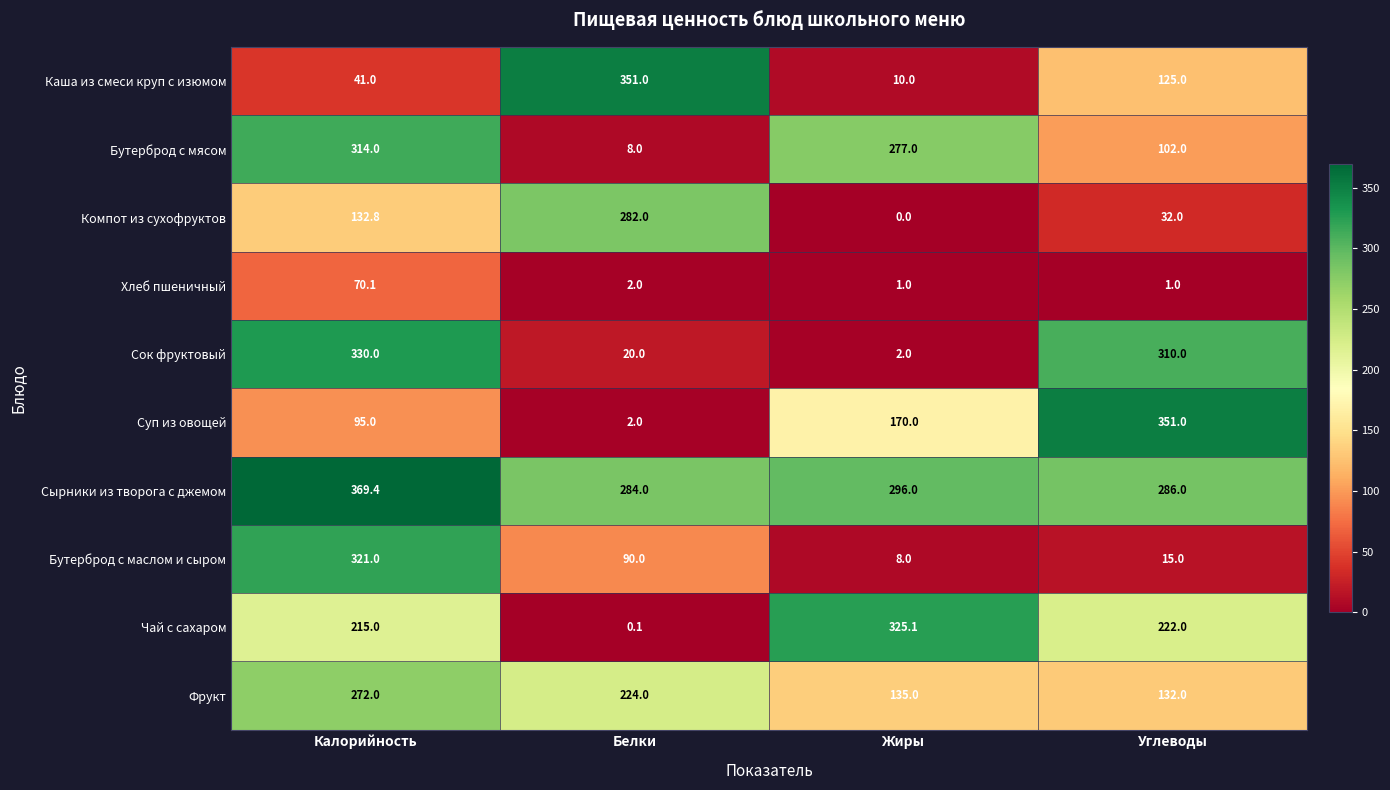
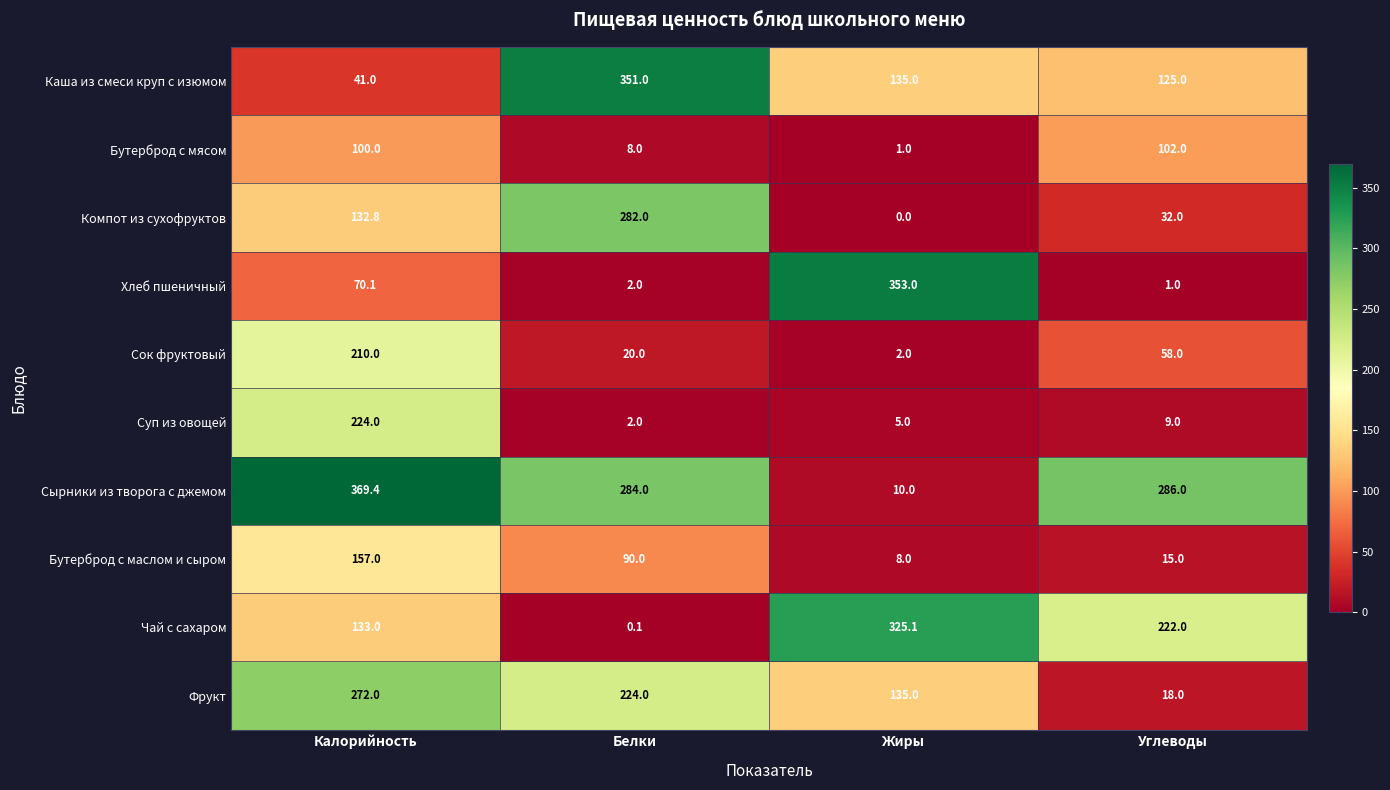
  {
    "Каша из смеси круп с изюмом": {
      "Калорийность": 41.0,
      "Белки": 351.0,
-     "Жиры": 10.0,
+     "Жиры": 135.0,
      "Углеводы": 125.0
    },
    "Бутерброд с мясом": {
-     "Калорийность": 314.0,
+     "Калорийность": 100.0,
      "Белки": 8.0,
-     "Жиры": 277.0,
+     "Жиры": 1.0,
      "Углеводы": 102.0
    },
    "Компот из сухофруктов": {
      "Калорийность": 132.8,
      "Белки": 282.0,
      "Жиры": 0.0,
      "Углеводы": 32.0
    },
    "Хлеб пшеничный": {
      "Калорийность": 70.1,
      "Белки": 2.0,
-     "Жиры": 1.0,
+     "Жиры": 353.0,
      "Углеводы": 1.0
    },
    "Сок фруктовый": {
-     "Калорийность": 330.0,
+     "Калорийность": 210.0,
      "Белки": 20.0,
      "Жиры": 2.0,
-     "Углеводы": 310.0
+     "Углеводы": 58.0
    },
    "Суп из овощей": {
-     "Калорийность": 95.0,
+     "Калорийность": 224.0,
      "Белки": 2.0,
-     "Жиры": 170.0,
-     "Углеводы": 351.0
+     "Жиры": 5.0,
+     "Углеводы": 9.0
    },
    "Сырники из творога с джемом": {
      "Калорийность": 369.4,
      "Белки": 284.0,
-     "Жиры": 296.0,
+     "Жиры": 10.0,
      "Углеводы": 286.0
    },
    "Бутерброд с маслом и сыром": {
-     "Калорийность": 321.0,
+     "Калорийность": 157.0,
      "Белки": 90.0,
      "Жиры": 8.0,
      "Углеводы": 15.0
    },
    "Чай с сахаром": {
-     "Калорийность": 215.0,
+     "Калорийность": 133.0,
      "Белки": 0.1,
      "Жиры": 325.1,
      "Углеводы": 222.0
    },
    "Фрукт": {
      "Калорийность": 272.0,
      "Белки": 224.0,
      "Жиры": 135.0,
-     "Углеводы": 132.0
+     "Углеводы": 18.0
    }
  }
